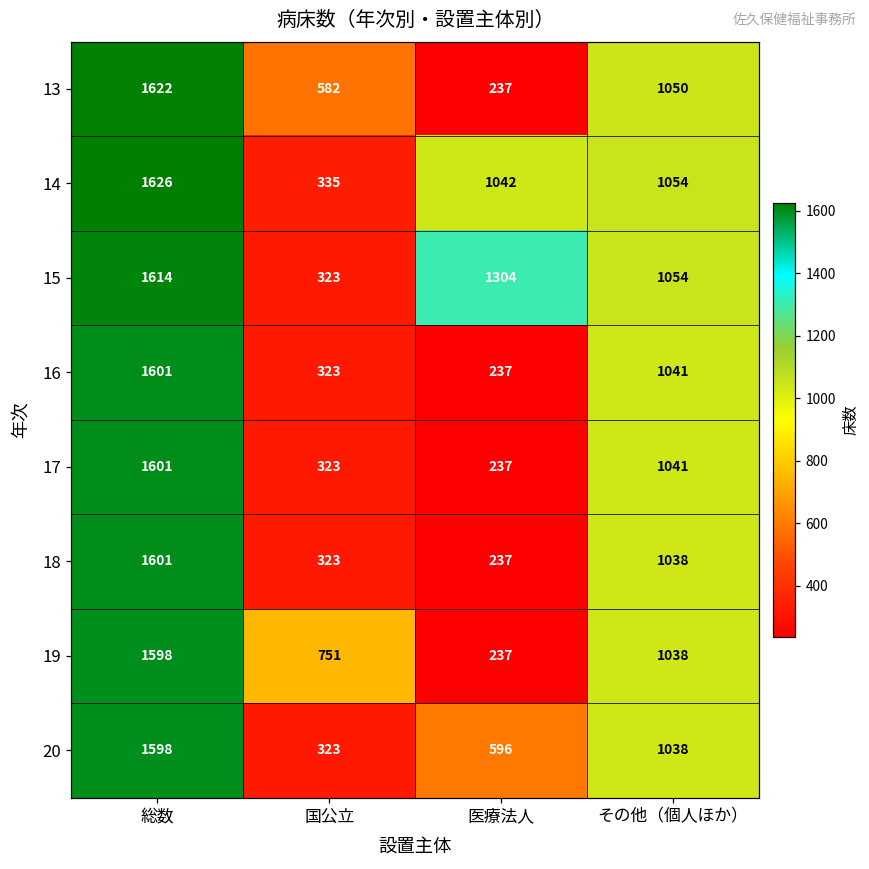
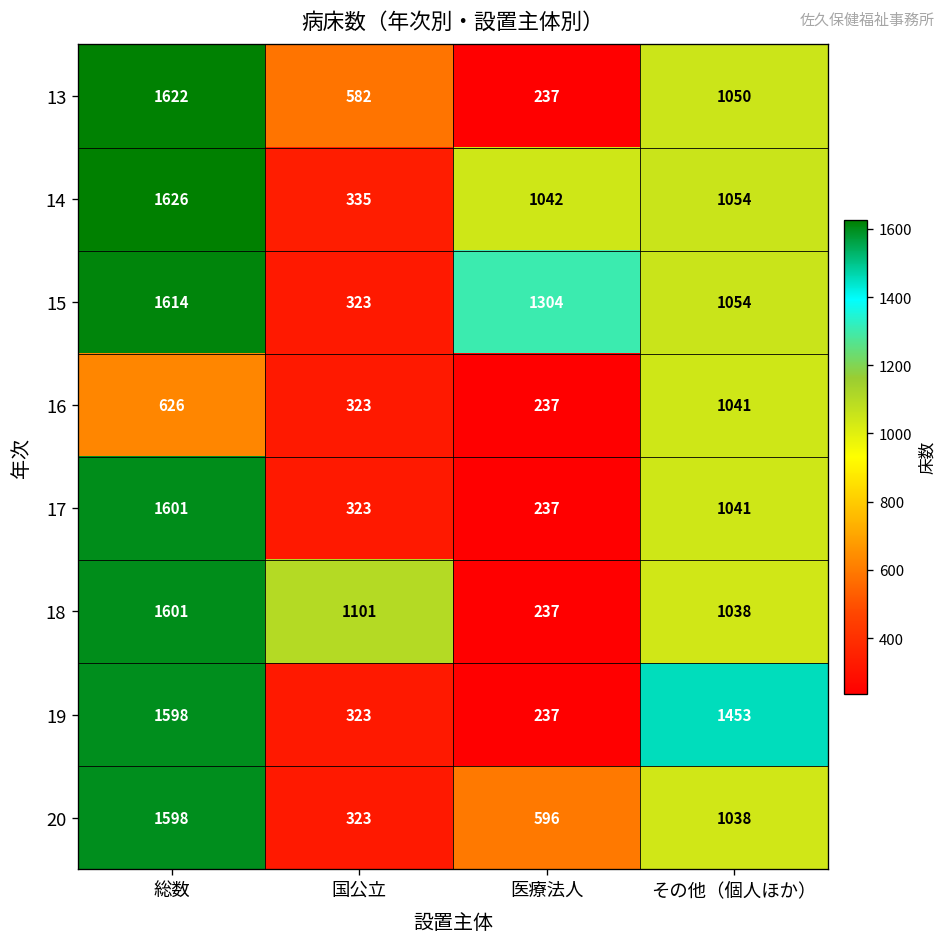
  {
    "13": {
      "総数": 1622,
      "国公立": 582,
      "医療法人": 237,
      "その他（個人ほか）": 1050
    },
    "14": {
      "総数": 1626,
      "国公立": 335,
      "医療法人": 1042,
      "その他（個人ほか）": 1054
    },
    "15": {
      "総数": 1614,
      "国公立": 323,
      "医療法人": 1304,
      "その他（個人ほか）": 1054
    },
    "16": {
-     "総数": 1601,
+     "総数": 626,
      "国公立": 323,
      "医療法人": 237,
      "その他（個人ほか）": 1041
    },
    "17": {
      "総数": 1601,
      "国公立": 323,
      "医療法人": 237,
      "その他（個人ほか）": 1041
    },
    "18": {
      "総数": 1601,
-     "国公立": 323,
+     "国公立": 1101,
      "医療法人": 237,
      "その他（個人ほか）": 1038
    },
    "19": {
      "総数": 1598,
-     "国公立": 751,
+     "国公立": 323,
      "医療法人": 237,
-     "その他（個人ほか）": 1038
+     "その他（個人ほか）": 1453
    },
    "20": {
      "総数": 1598,
      "国公立": 323,
      "医療法人": 596,
      "その他（個人ほか）": 1038
    }
  }
